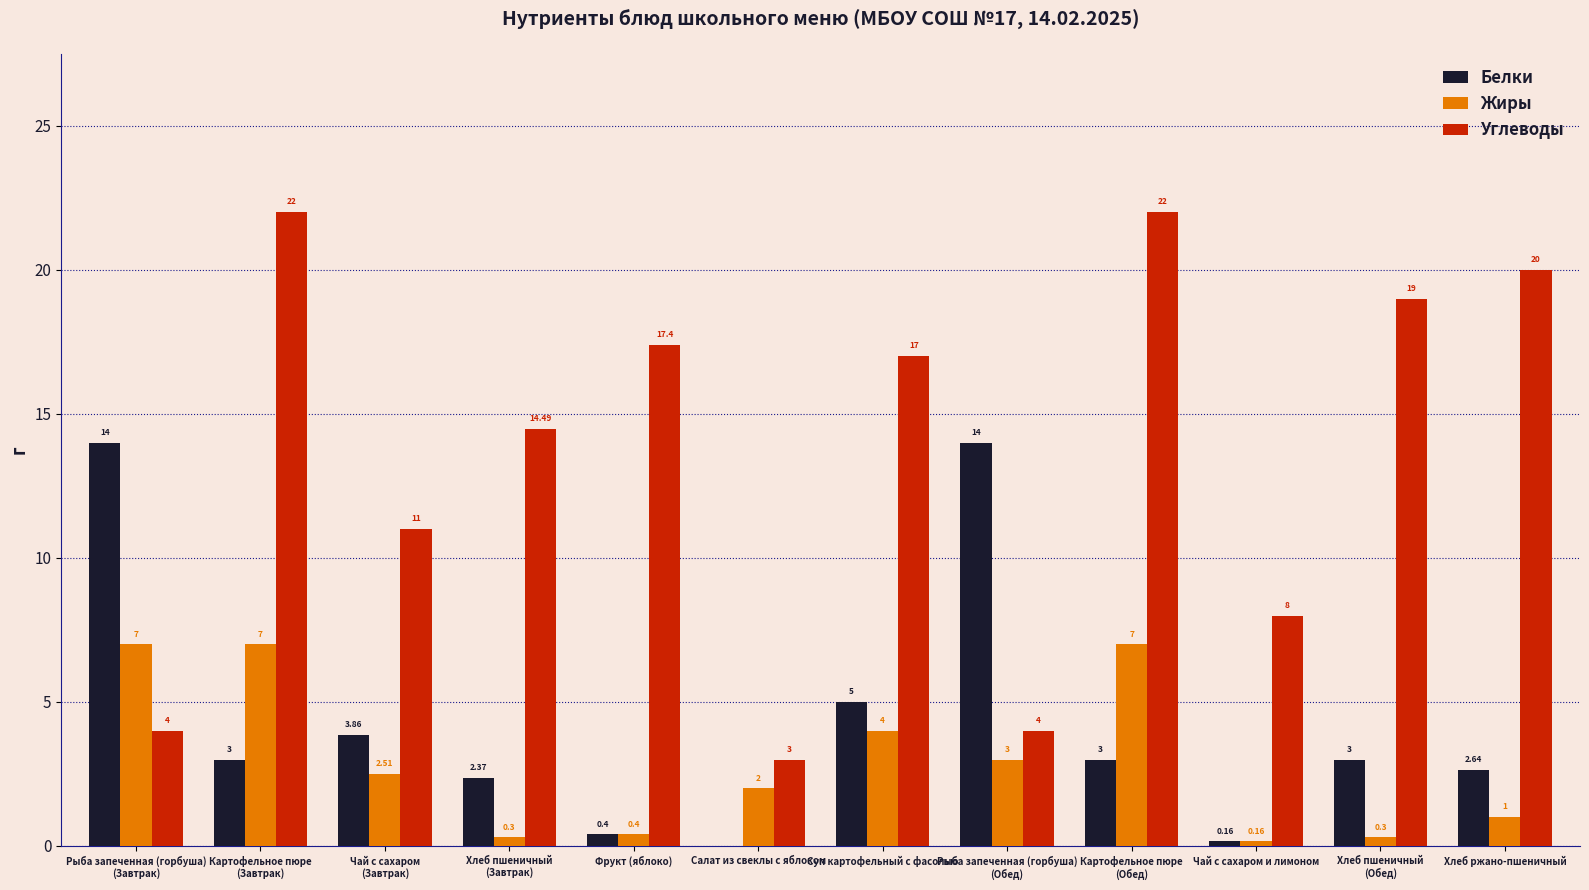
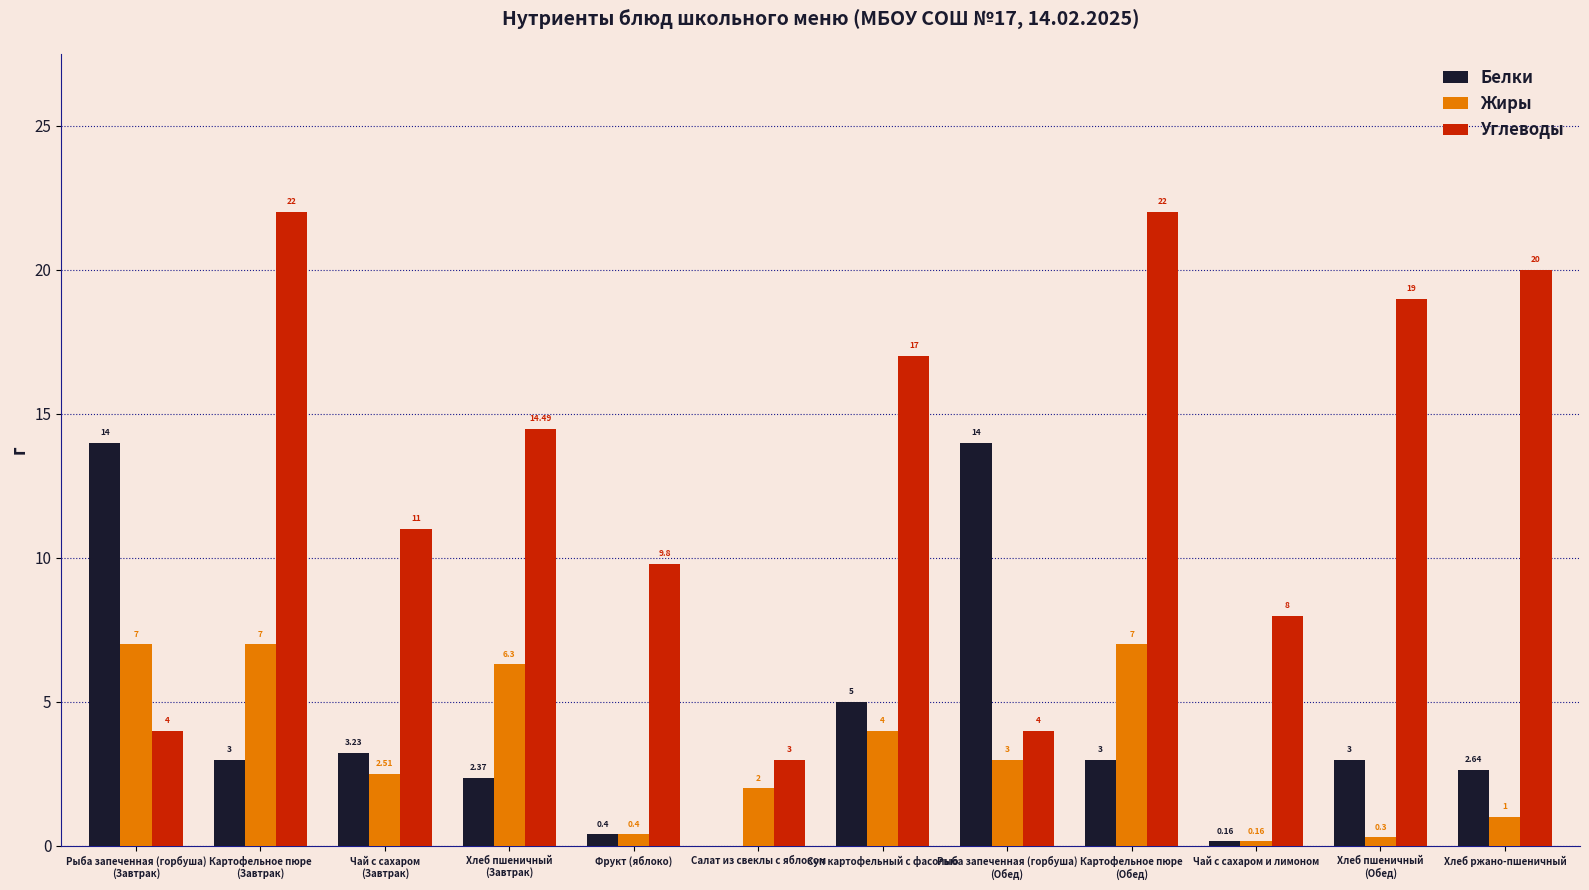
  {
    "Белки": {
      "Рыба запеченная (горбуша) (Завтрак)": 14,
      "Картофельное пюре (Завтрак)": 3,
-     "Чай с сахаром (Завтрак)": 3.86,
+     "Чай с сахаром (Завтрак)": 3.23,
      "Хлеб пшеничный (Завтрак)": 2.37,
      "Фрукт (яблоко)": 0.4,
      "Суп картофельный с фасолью": 5,
      "Рыба запеченная (горбуша) (Обед)": 14,
      "Картофельное пюре (Обед)": 3,
      "Чай с сахаром и лимоном": 0.16,
      "Хлеб пшеничный (Обед)": 3,
      "Хлеб ржано-пшеничный": 2.64
    },
    "Жиры": {
      "Рыба запеченная (горбуша) (Завтрак)": 7,
      "Картофельное пюре (Завтрак)": 7,
      "Чай с сахаром (Завтрак)": 2.51,
-     "Хлеб пшеничный (Завтрак)": 0.3,
+     "Хлеб пшеничный (Завтрак)": 6.3,
      "Фрукт (яблоко)": 0.4,
      "Салат из свеклы с яблоком": 2,
      "Суп картофельный с фасолью": 4,
      "Рыба запеченная (горбуша) (Обед)": 3,
      "Картофельное пюре (Обед)": 7,
      "Чай с сахаром и лимоном": 0.16,
      "Хлеб пшеничный (Обед)": 0.3,
      "Хлеб ржано-пшеничный": 1
    },
    "Углеводы": {
      "Рыба запеченная (горбуша) (Завтрак)": 4,
      "Картофельное пюре (Завтрак)": 22,
      "Чай с сахаром (Завтрак)": 11,
      "Хлеб пшеничный (Завтрак)": 14.49,
-     "Фрукт (яблоко)": 17.4,
+     "Фрукт (яблоко)": 9.8,
      "Салат из свеклы с яблоком": 3,
      "Суп картофельный с фасолью": 17,
      "Рыба запеченная (горбуша) (Обед)": 4,
      "Картофельное пюре (Обед)": 22,
      "Чай с сахаром и лимоном": 8,
      "Хлеб пшеничный (Обед)": 19,
      "Хлеб ржано-пшеничный": 20
    }
  }
